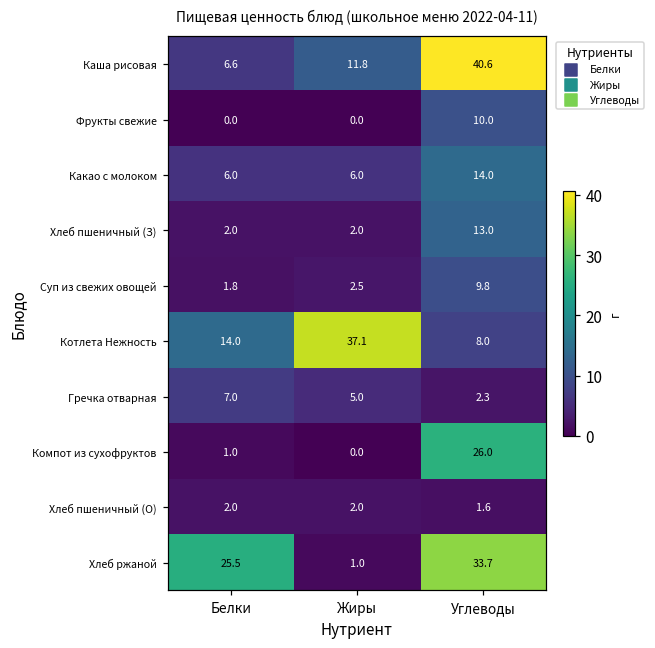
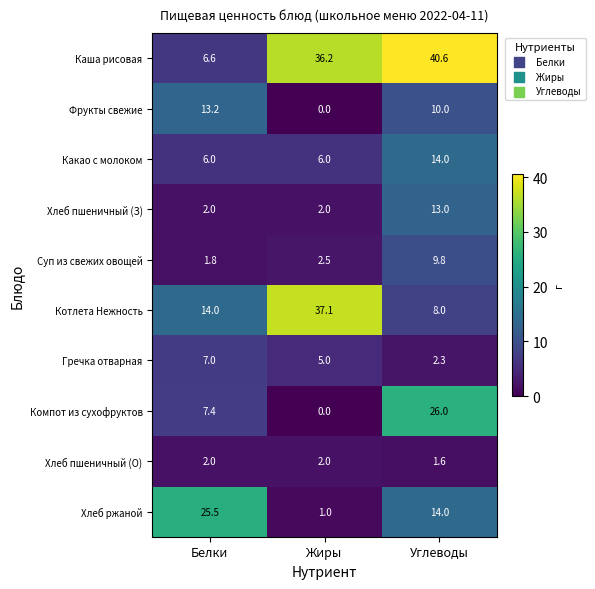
  {
    "Каша рисовая": {
      "Белки": 6.6,
-     "Жиры": 11.8,
+     "Жиры": 36.2,
      "Углеводы": 40.6
    },
    "Фрукты свежие": {
-     "Белки": 0.0,
+     "Белки": 13.2,
      "Жиры": 0.0,
      "Углеводы": 10.0
    },
    "Какао с молоком": {
      "Белки": 6.0,
      "Жиры": 6.0,
      "Углеводы": 14.0
    },
    "Хлеб пшеничный (З)": {
      "Белки": 2.0,
      "Жиры": 2.0,
      "Углеводы": 13.0
    },
    "Суп из свежих овощей": {
      "Белки": 1.8,
      "Жиры": 2.5,
      "Углеводы": 9.8
    },
    "Котлета Нежность": {
      "Белки": 14.0,
      "Жиры": 37.1,
      "Углеводы": 8.0
    },
    "Гречка отварная": {
      "Белки": 7.0,
      "Жиры": 5.0,
      "Углеводы": 2.3
    },
    "Компот из сухофруктов": {
-     "Белки": 1.0,
+     "Белки": 7.4,
      "Жиры": 0.0,
      "Углеводы": 26.0
    },
    "Хлеб пшеничный (О)": {
      "Белки": 2.0,
      "Жиры": 2.0,
      "Углеводы": 1.6
    },
    "Хлеб ржаной": {
      "Белки": 25.5,
      "Жиры": 1.0,
-     "Углеводы": 33.7
+     "Углеводы": 14.0
    }
  }
